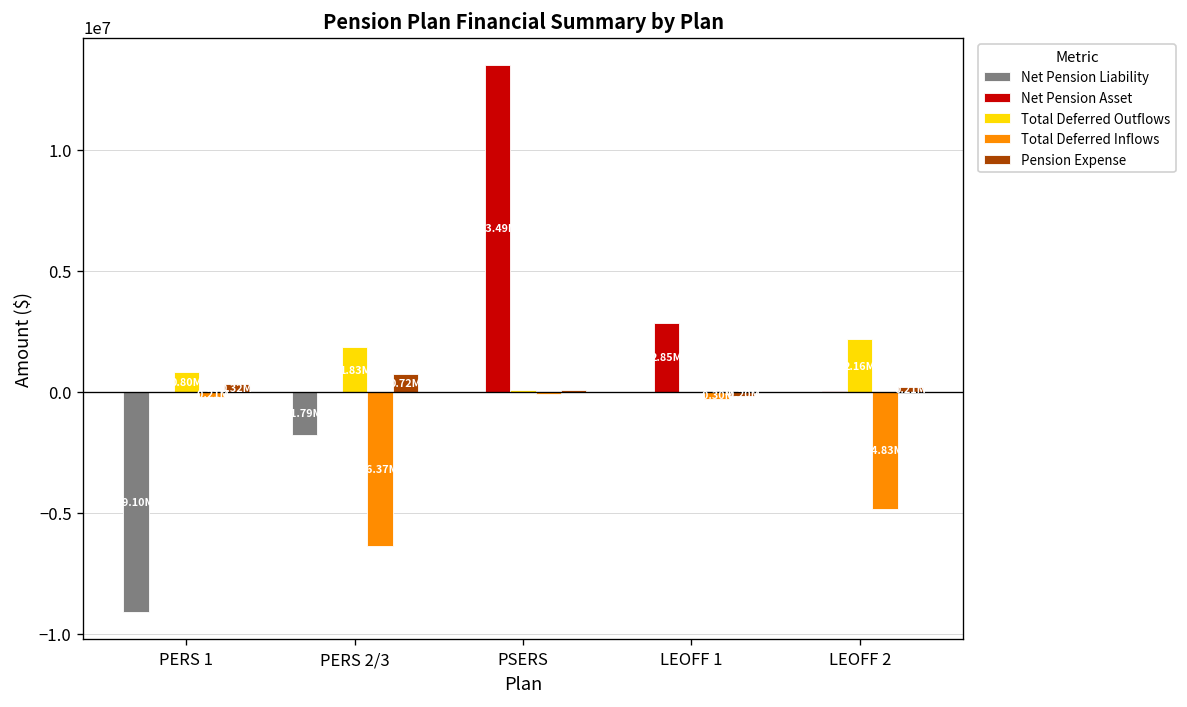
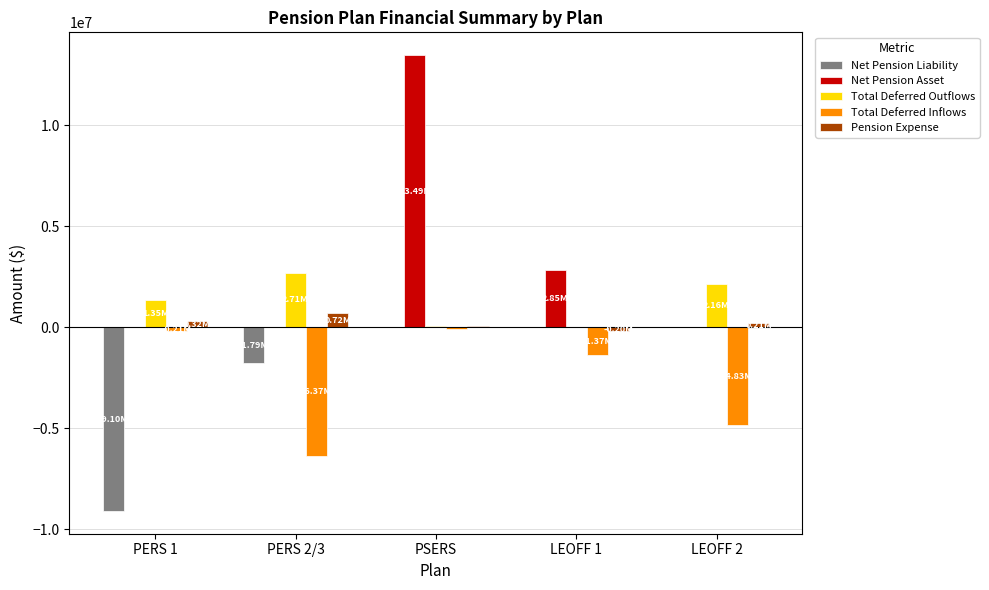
  {
    "Net Pension Liability": {
      "PERS 1": "-9.10M",
      "PERS 2/3": "-1.79M"
    },
    "Net Pension Asset": {
      "PSERS": "13.49M",
      "LEOFF 1": "2.85M"
    },
    "Total Deferred Outflows": {
-     "PERS 1": "0.80M",
-     "PERS 2/3": "1.83M",
+     "PERS 1": "1.35M",
+     "PERS 2/3": "2.71M",
      "LEOFF 2": "2.16M"
    },
    "Total Deferred Inflows": {
      "PERS 1": "-200000",
-     "LEOFF 1": "-300000"
+     "LEOFF 1": "-1400000"
    },
    "Pension Expense": {
      "PERS 2/3": "0.72M"
    }
  }
